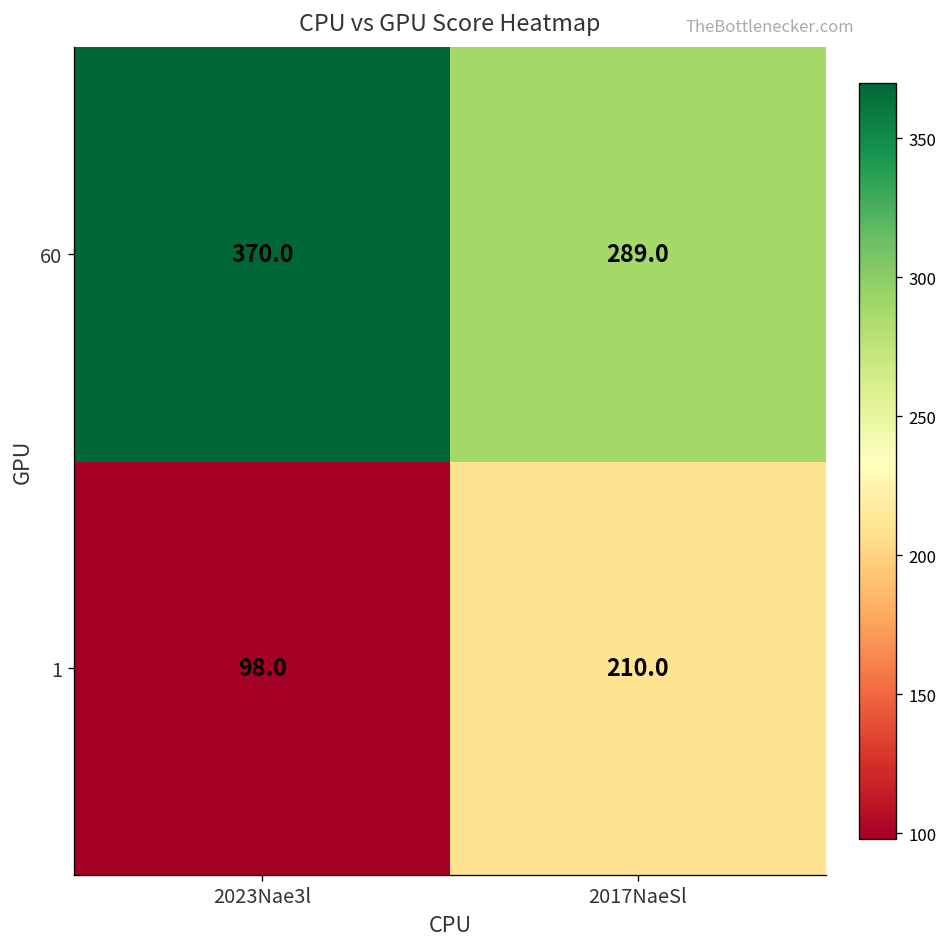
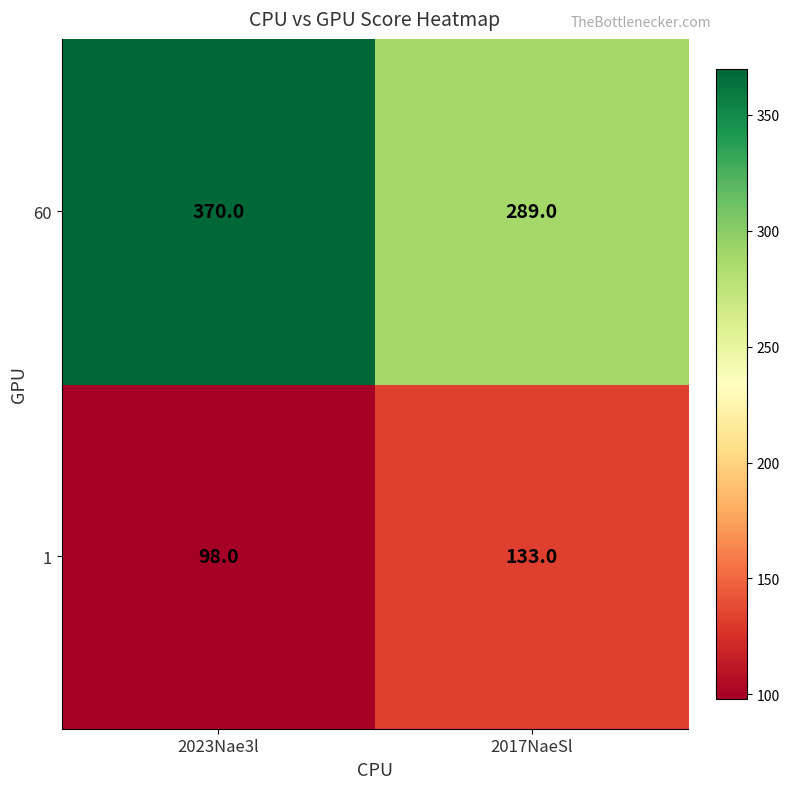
  {
    "60": {
      "2023Nae3l": 370.0,
      "2017NaeSl": 289.0
    },
    "1": {
      "2023Nae3l": 98.0,
-     "2017NaeSl": 210.0
+     "2017NaeSl": 133.0
    }
  }
